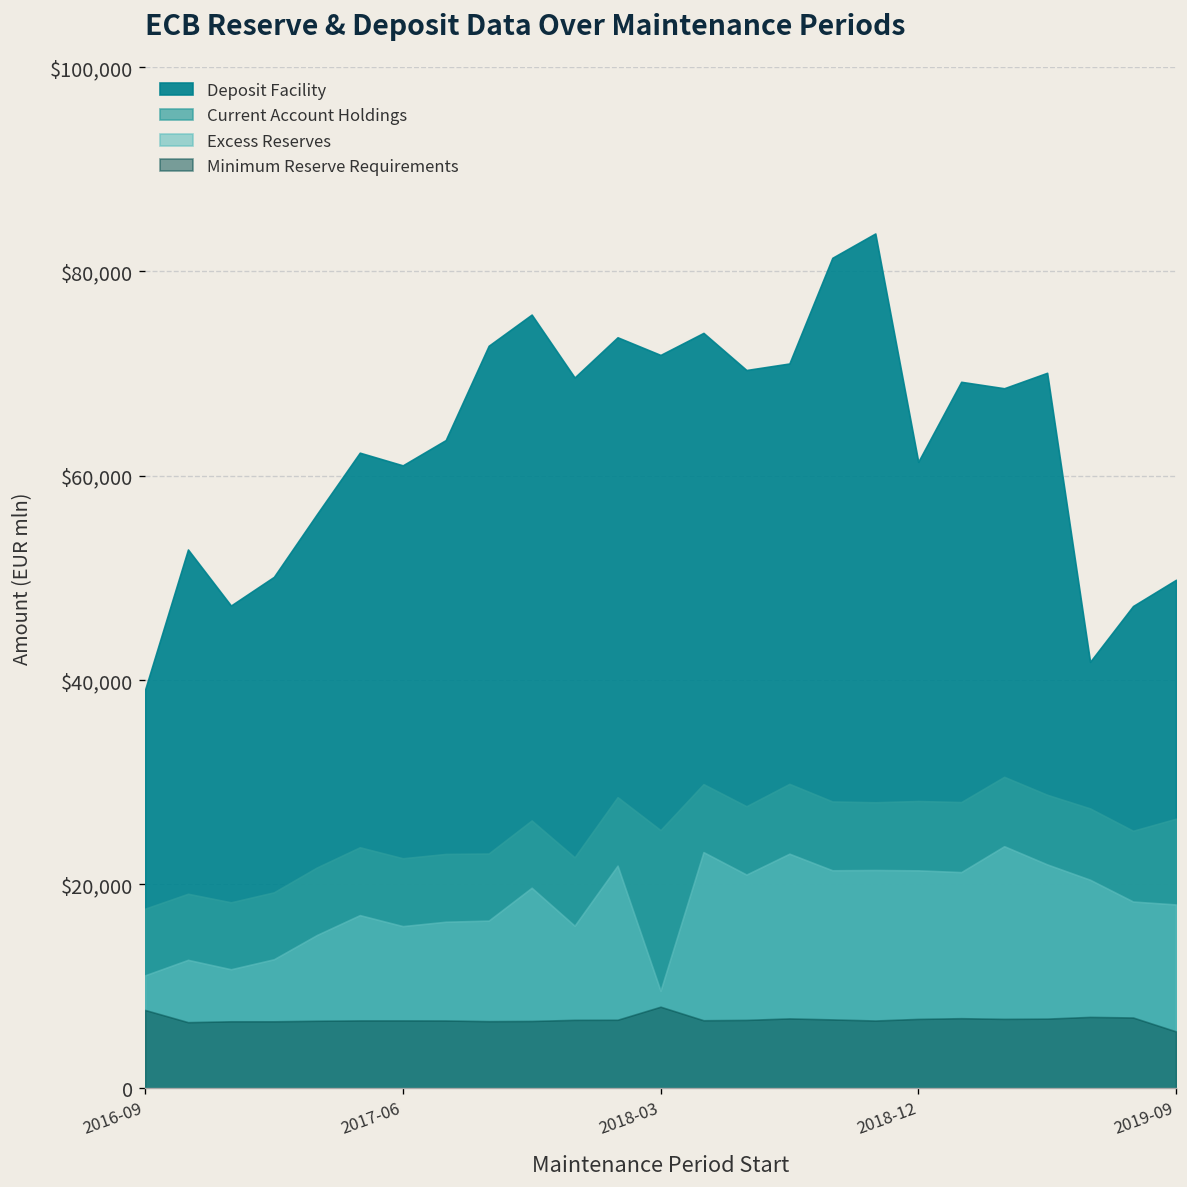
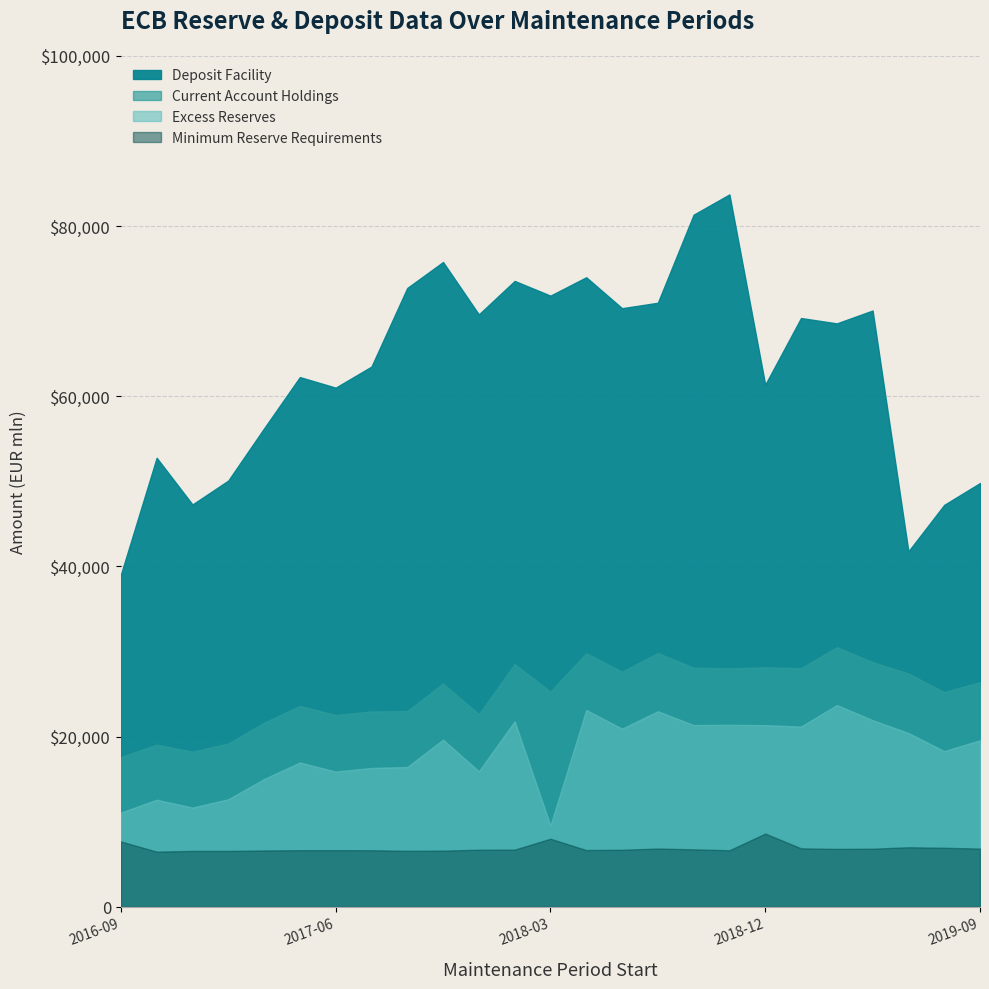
  {
    "Excess Reserves": {
      "2016-09": "$11,000",
      "2017-06": "$16,000",
      "2018-03": "$10,000",
      "2018-12": "$21,000",
-     "2019-09": "$18,000"
+     "2019-09": "$20,000"
    },
    "Minimum Reserve Requirements": {
      "2016-09": "$8,000",
      "2017-06": "$7,000",
      "2018-03": "$8,000",
-     "2018-12": "$7,000",
-     "2019-09": "$6,000"
+     "2018-12": "$9,000",
+     "2019-09": "$7,000"
    }
  }
